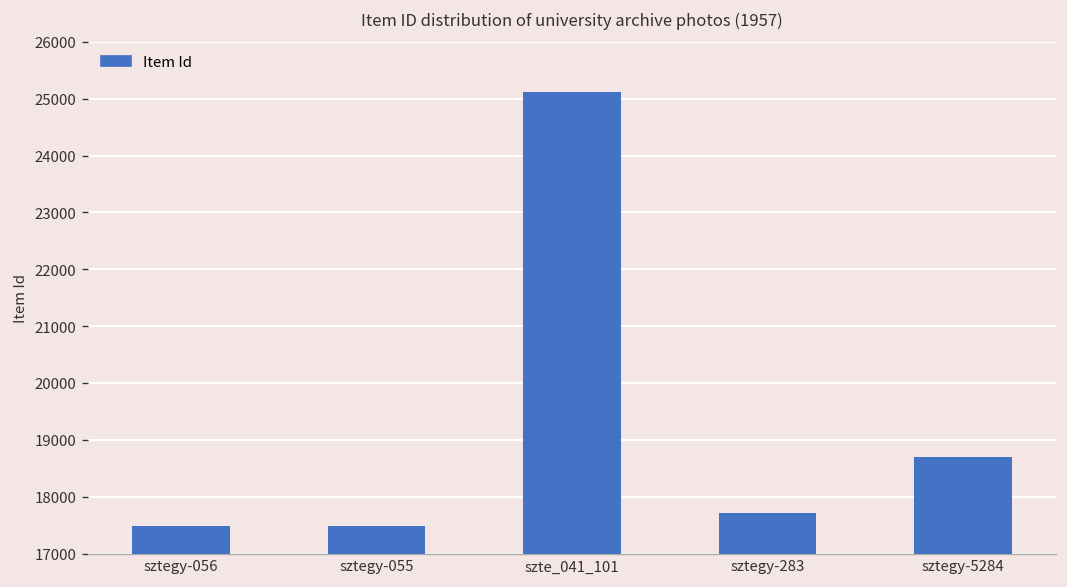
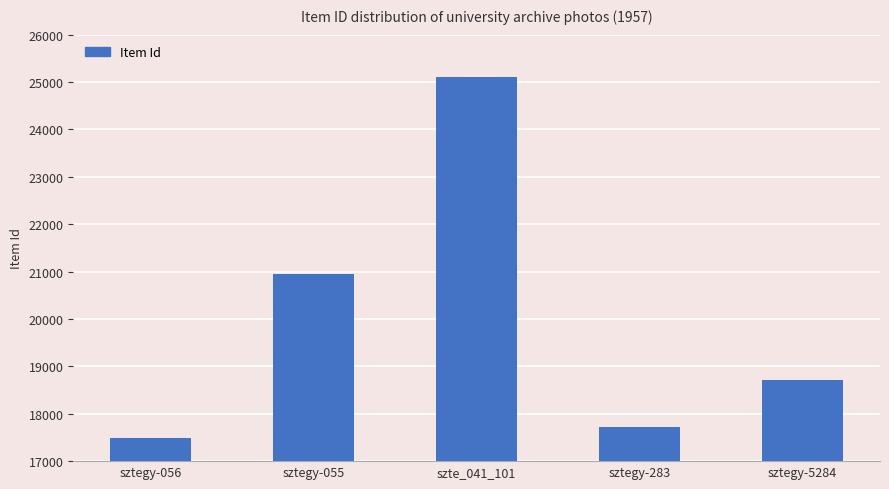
  {
    "sztegy-056": 17500,
-   "sztegy-055": 17500,
+   "sztegy-055": 20900,
    "szte_041_101": 25100,
    "sztegy-283": 17700,
    "sztegy-5284": 18700
  }
